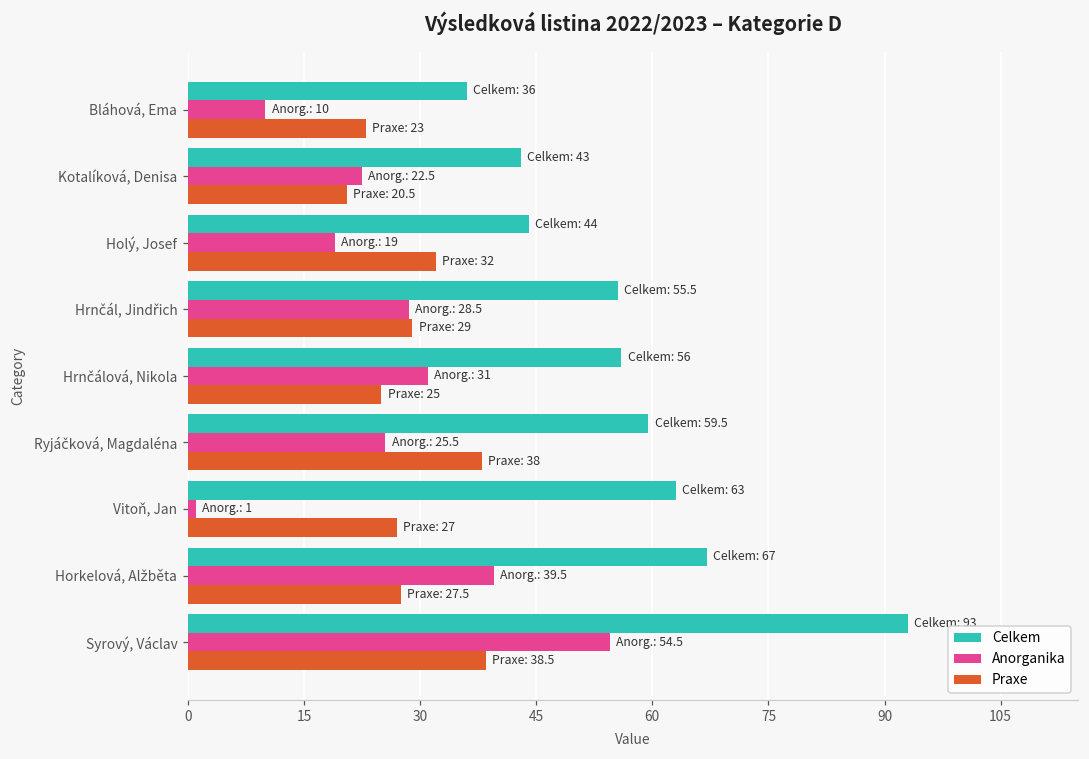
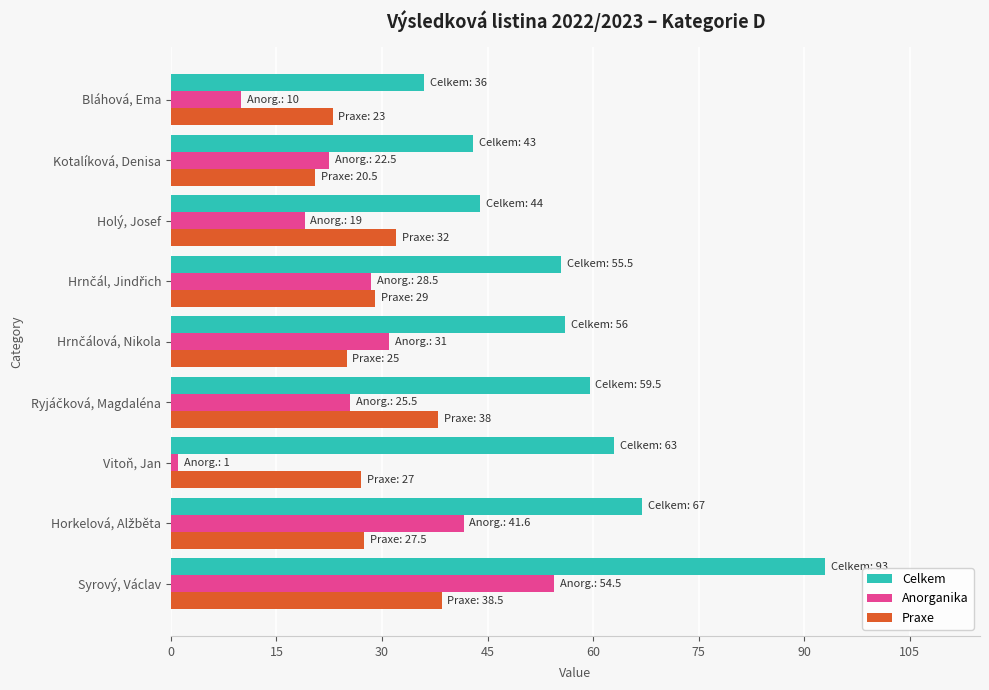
  {
    "Celkem": {
      "Bláhová, Ema": 36,
      "Kotalíková, Denisa": 43,
      "Holý, Josef": 44,
      "Hrnčál, Jindřich": 55.5,
      "Hrnčálová, Nikola": 56,
      "Ryjáčková, Magdaléna": 59.5,
      "Vitoň, Jan": 63,
      "Horkelová, Alžběta": 67
    },
    "Anorganika": {
      "Bláhová, Ema": 10,
      "Kotalíková, Denisa": 22.5,
      "Holý, Josef": 19,
      "Hrnčál, Jindřich": 28.5,
      "Hrnčálová, Nikola": 31,
      "Ryjáčková, Magdaléna": 25.5,
      "Vitoň, Jan": 1,
-     "Horkelová, Alžběta": 39.5,
+     "Horkelová, Alžběta": 41.6,
      "Syrový, Václav": 54.5
    },
    "Praxe": {
      "Bláhová, Ema": 23,
      "Kotalíková, Denisa": 20.5,
      "Holý, Josef": 32,
      "Hrnčál, Jindřich": 29,
      "Hrnčálová, Nikola": 25,
      "Ryjáčková, Magdaléna": 38,
      "Vitoň, Jan": 27,
      "Horkelová, Alžběta": 27.5,
      "Syrový, Václav": 38.5
    }
  }
